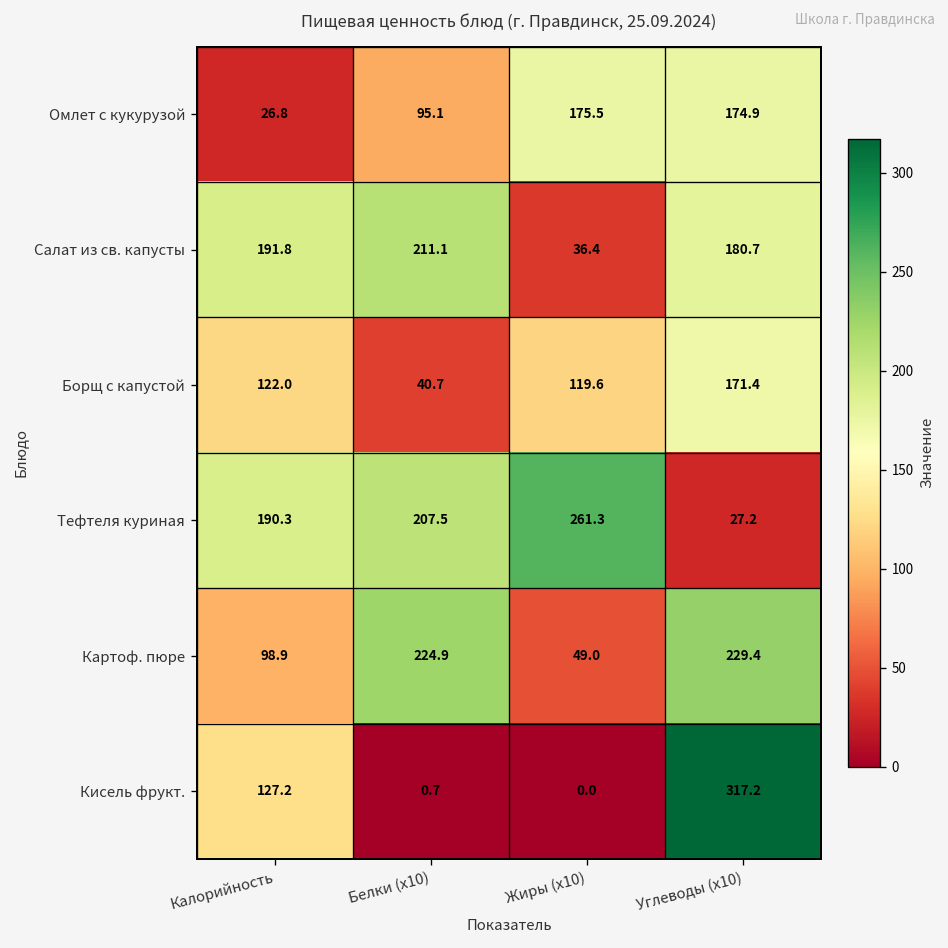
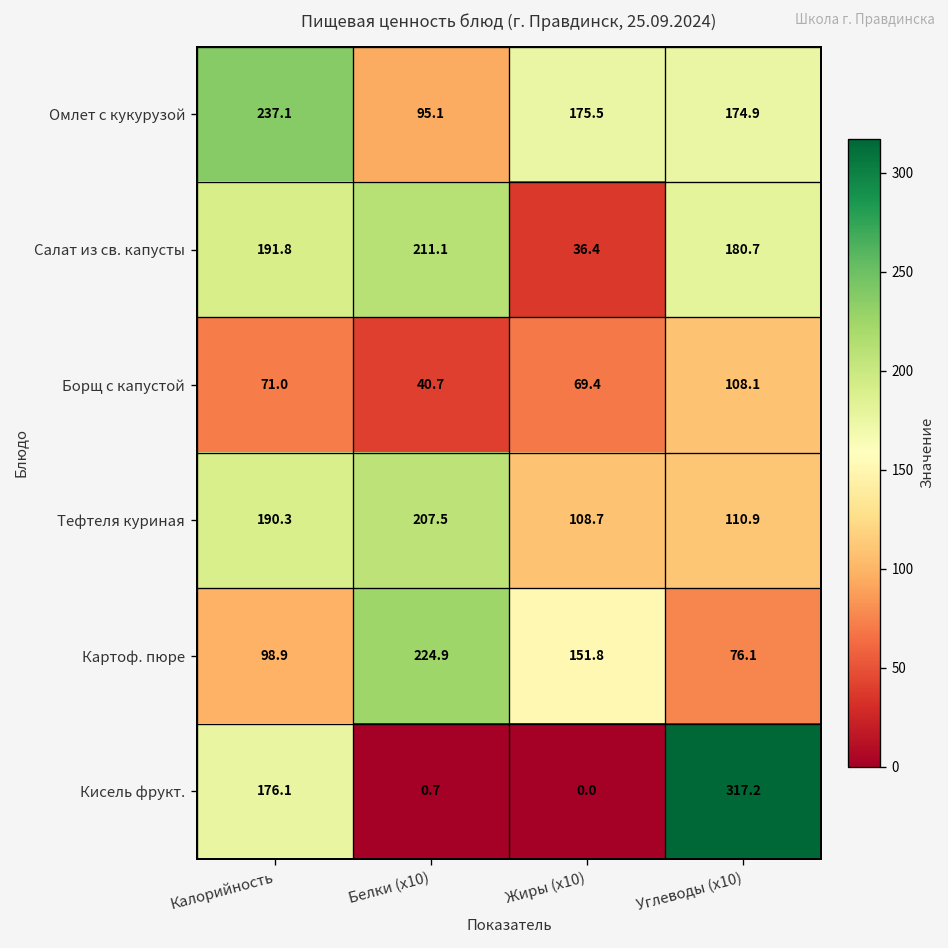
  {
    "Омлет с кукурузой": {
-     "Калорийность": 26.8,
+     "Калорийность": 237.1,
      "Белки (x10)": 95.1,
      "Жиры (x10)": 175.5,
      "Углеводы (x10)": 174.9
    },
    "Салат из св. капусты": {
      "Калорийность": 191.8,
      "Белки (x10)": 211.1,
      "Жиры (x10)": 36.4,
      "Углеводы (x10)": 180.7
    },
    "Борщ с капустой": {
-     "Калорийность": 122.0,
+     "Калорийность": 71.0,
      "Белки (x10)": 40.7,
-     "Жиры (x10)": 119.6,
-     "Углеводы (x10)": 171.4
+     "Жиры (x10)": 69.4,
+     "Углеводы (x10)": 108.1
    },
    "Тефтеля куриная": {
      "Калорийность": 190.3,
      "Белки (x10)": 207.5,
-     "Жиры (x10)": 261.3,
-     "Углеводы (x10)": 27.2
+     "Жиры (x10)": 108.7,
+     "Углеводы (x10)": 110.9
    },
    "Картоф. пюре": {
      "Калорийность": 98.9,
      "Белки (x10)": 224.9,
-     "Жиры (x10)": 49.0,
-     "Углеводы (x10)": 229.4
+     "Жиры (x10)": 151.8,
+     "Углеводы (x10)": 76.1
    },
    "Кисель фрукт.": {
-     "Калорийность": 127.2,
+     "Калорийность": 176.1,
      "Белки (x10)": 0.7,
      "Жиры (x10)": 0.0,
      "Углеводы (x10)": 317.2
    }
  }
